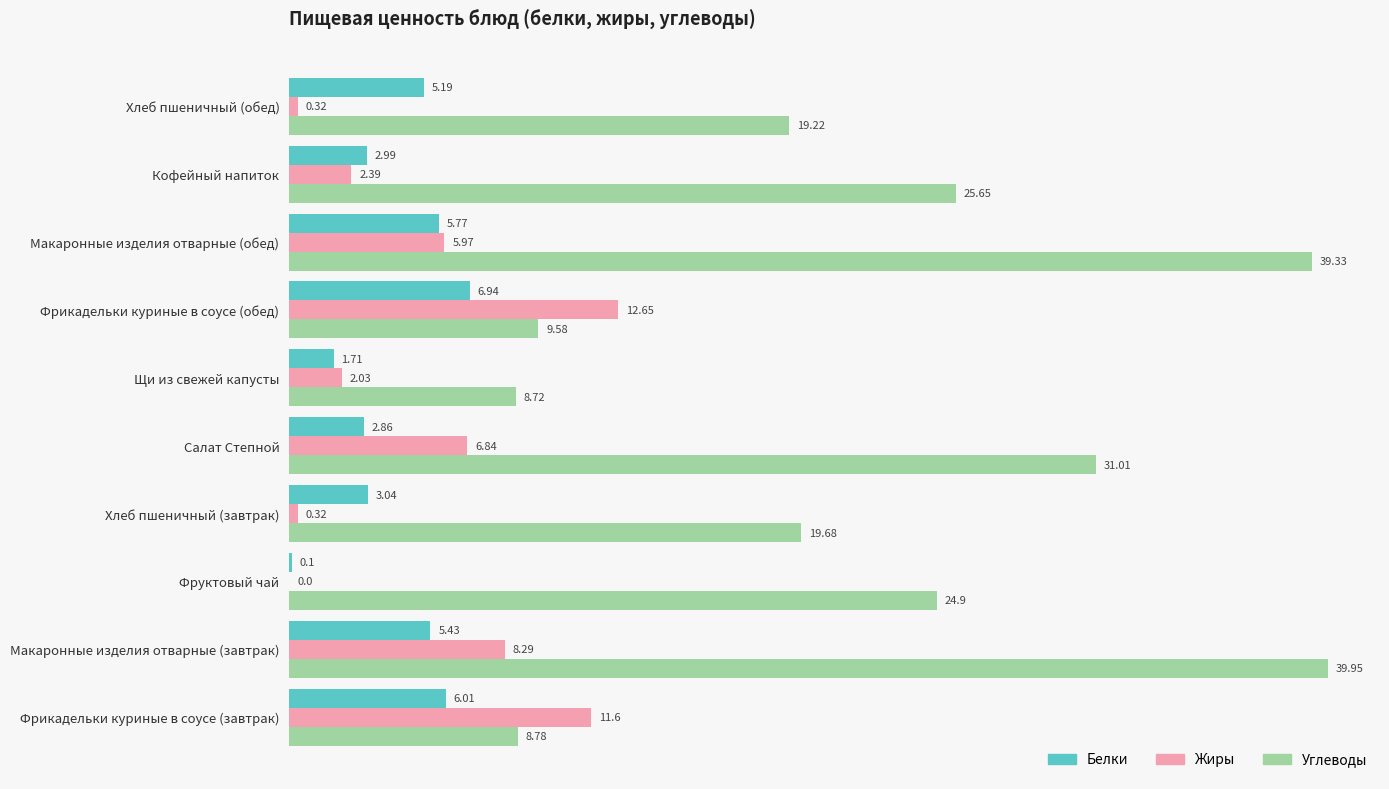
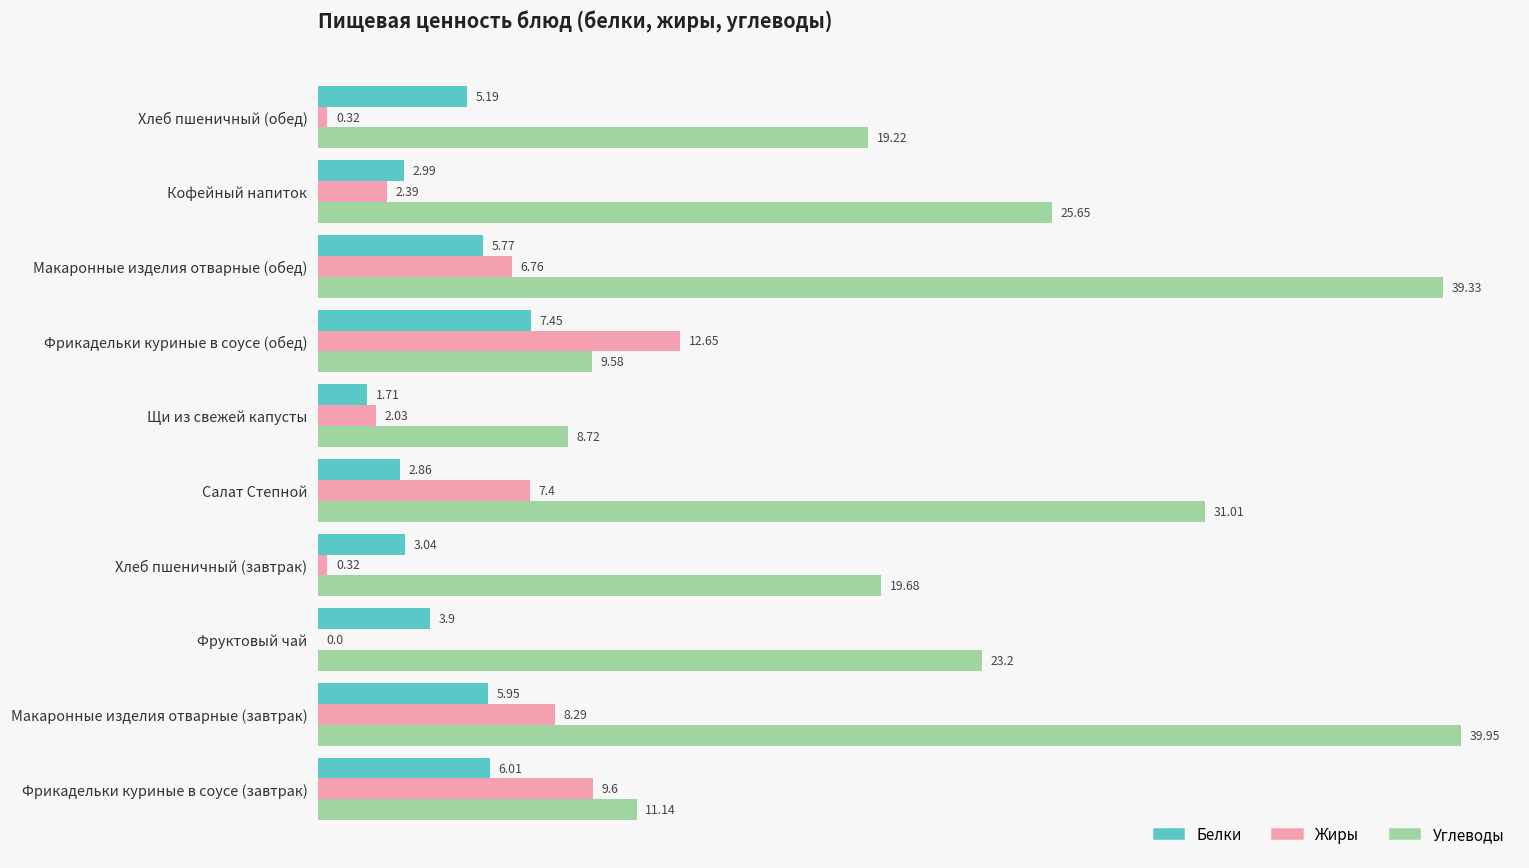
  {
    "Белки": {
      "Хлеб пшеничный (обед)": 5.19,
      "Кофейный напиток": 2.99,
      "Макаронные изделия отварные (обед)": 5.77,
-     "Фрикадельки куриные в соусе (обед)": 6.94,
+     "Фрикадельки куриные в соусе (обед)": 7.45,
      "Щи из свежей капусты": 1.71,
      "Салат Степной": 2.86,
      "Хлеб пшеничный (завтрак)": 3.04,
-     "Фруктовый чай": 0.1,
-     "Макаронные изделия отварные (завтрак)": 5.43,
+     "Фруктовый чай": 3.9,
+     "Макаронные изделия отварные (завтрак)": 5.95,
      "Фрикадельки куриные в соусе (завтрак)": 6.01
    },
    "Жиры": {
      "Хлеб пшеничный (обед)": 0.32,
      "Кофейный напиток": 2.39,
-     "Макаронные изделия отварные (обед)": 5.97,
+     "Макаронные изделия отварные (обед)": 6.76,
      "Фрикадельки куриные в соусе (обед)": 12.65,
      "Щи из свежей капусты": 2.03,
-     "Салат Степной": 6.84,
+     "Салат Степной": 7.4,
      "Хлеб пшеничный (завтрак)": 0.32,
      "Фруктовый чай": 0.0,
      "Макаронные изделия отварные (завтрак)": 8.29,
-     "Фрикадельки куриные в соусе (завтрак)": 11.6
+     "Фрикадельки куриные в соусе (завтрак)": 9.6
    },
    "Углеводы": {
      "Хлеб пшеничный (обед)": 19.22,
      "Кофейный напиток": 25.65,
      "Макаронные изделия отварные (обед)": 39.33,
      "Фрикадельки куриные в соусе (обед)": 9.58,
      "Щи из свежей капусты": 8.72,
      "Салат Степной": 31.01,
      "Хлеб пшеничный (завтрак)": 19.68,
-     "Фруктовый чай": 24.9,
+     "Фруктовый чай": 23.2,
      "Макаронные изделия отварные (завтрак)": 39.95,
-     "Фрикадельки куриные в соусе (завтрак)": 8.78
+     "Фрикадельки куриные в соусе (завтрак)": 11.14
    }
  }
